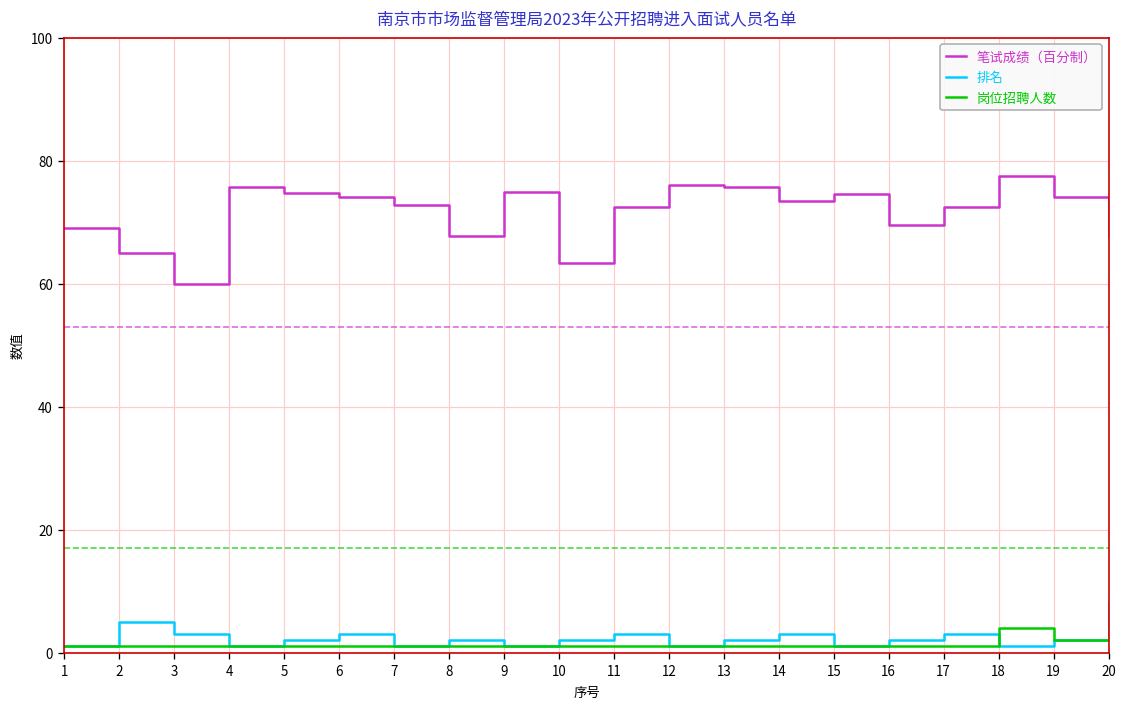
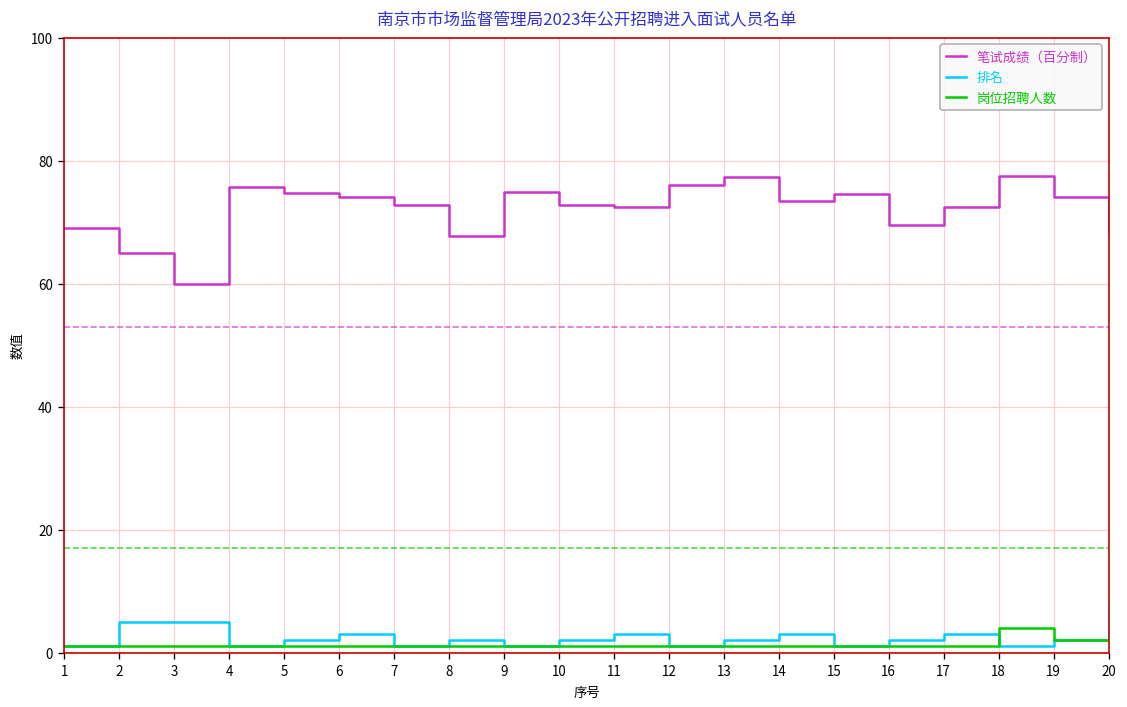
  {
    "笔试成绩（百分制）": {
      "1": 69,
      "2": 65,
      "3": 60,
      "4": 76,
      "5": 75,
      "6": 74,
      "7": 73,
      "8": 68,
      "9": 75,
-     "10": 63,
+     "10": 73,
      "11": 73,
      "12": 76,
-     "13": 76,
+     "13": 77,
      "14": 73,
      "15": 75,
      "16": 70,
      "17": 73,
      "18": 78,
      "19": 74,
      "20": 68
    },
    "排名": {
      "2": 5,
-     "3": 3,
+     "3": 5,
      "5": 2,
      "6": 3,
      "8": 2,
      "10": 2,
      "11": 3,
      "13": 2,
      "14": 3,
      "16": 2,
      "17": 3,
      "18": 1,
      "20": 8
    },
    "岗位招聘人数": {
      "2": 1,
      "3": 1,
      "5": 1,
      "6": 1,
      "8": 1,
      "10": 1,
      "11": 1,
      "13": 1,
      "14": 1,
      "16": 1,
      "17": 1,
      "18": 4,
      "20": 2
    }
  }
